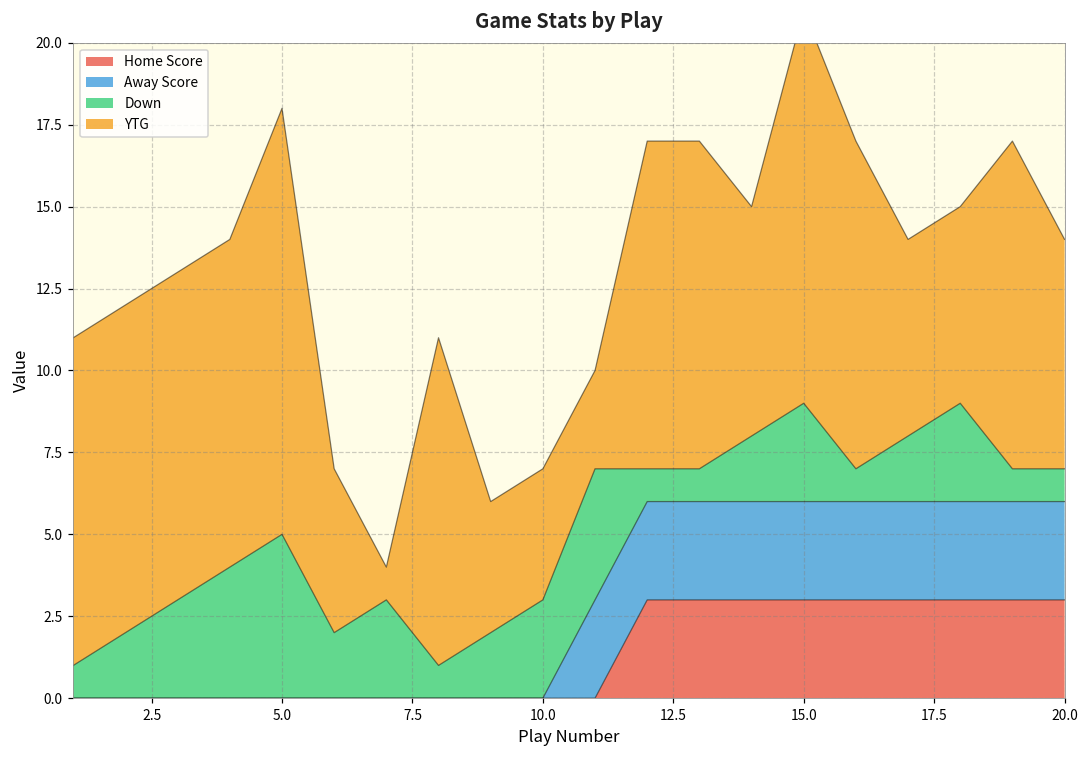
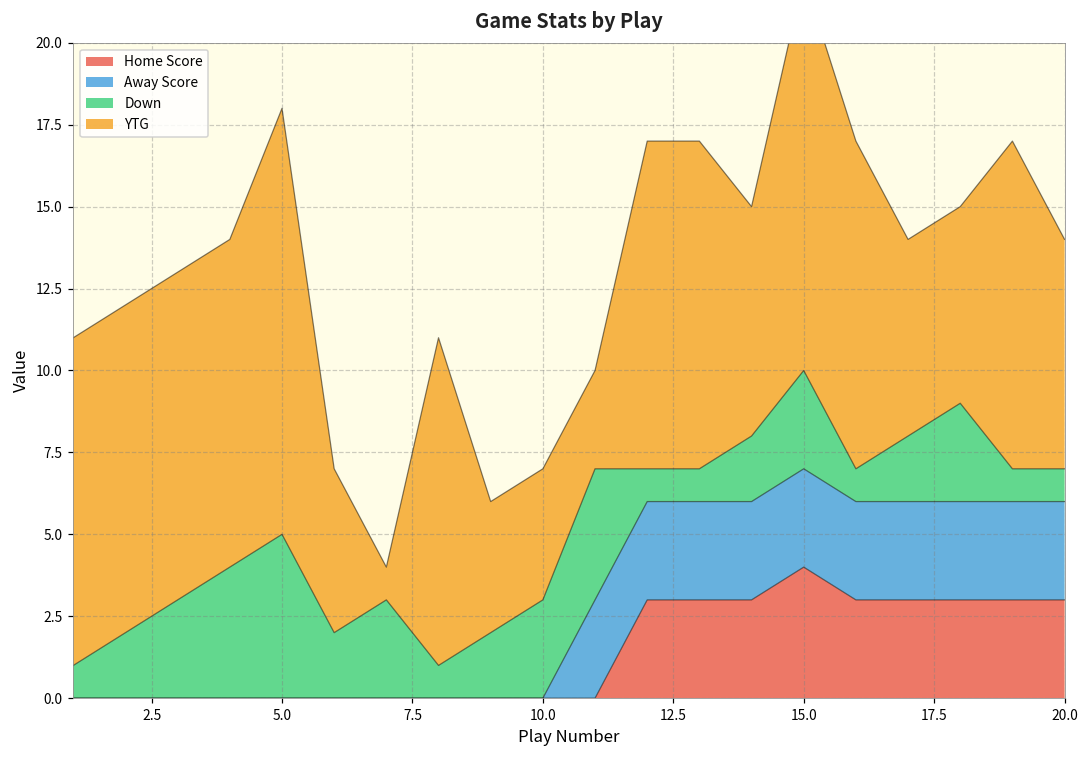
  {
    "Home Score": {
-     "15.0": 3,
+     "15.0": 4,
      "20.0": 3
    },
    "Away Score": {
      "20.0": 6
    },
    "Down": {
      "5.0": 5,
      "10.0": 3,
      "20.0": 7
    },
    "YTG": {
      "5.0": 13,
      "10.0": 4,
      "20.0": 7
    }
  }
